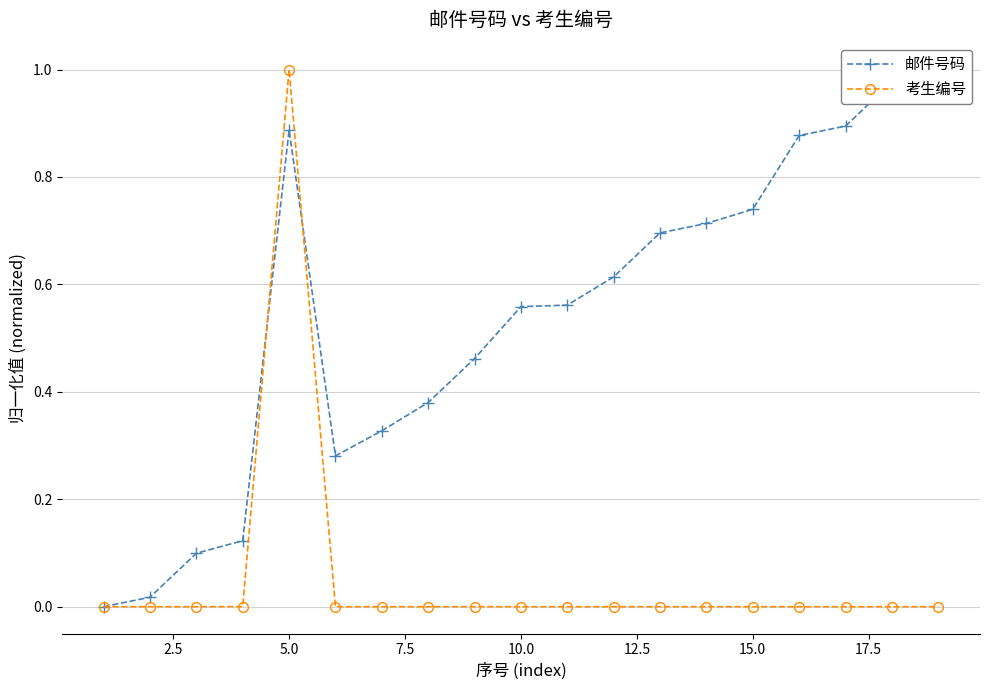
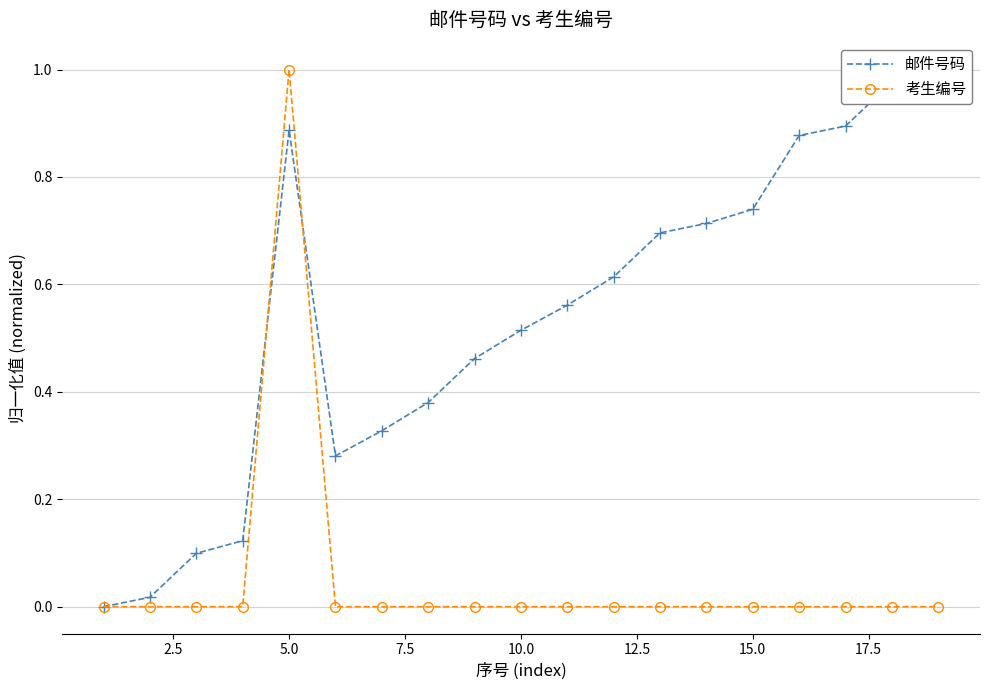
  {
    "邮件号码": {
      "5.0": 0.89,
-     "10.0": 0.56,
+     "10.0": 0.51,
      "15.0": 0.74
    },
    "考生编号": {
      "5.0": 1.00,
      "10.0": 0.00,
      "15.0": 0.00
    }
  }
